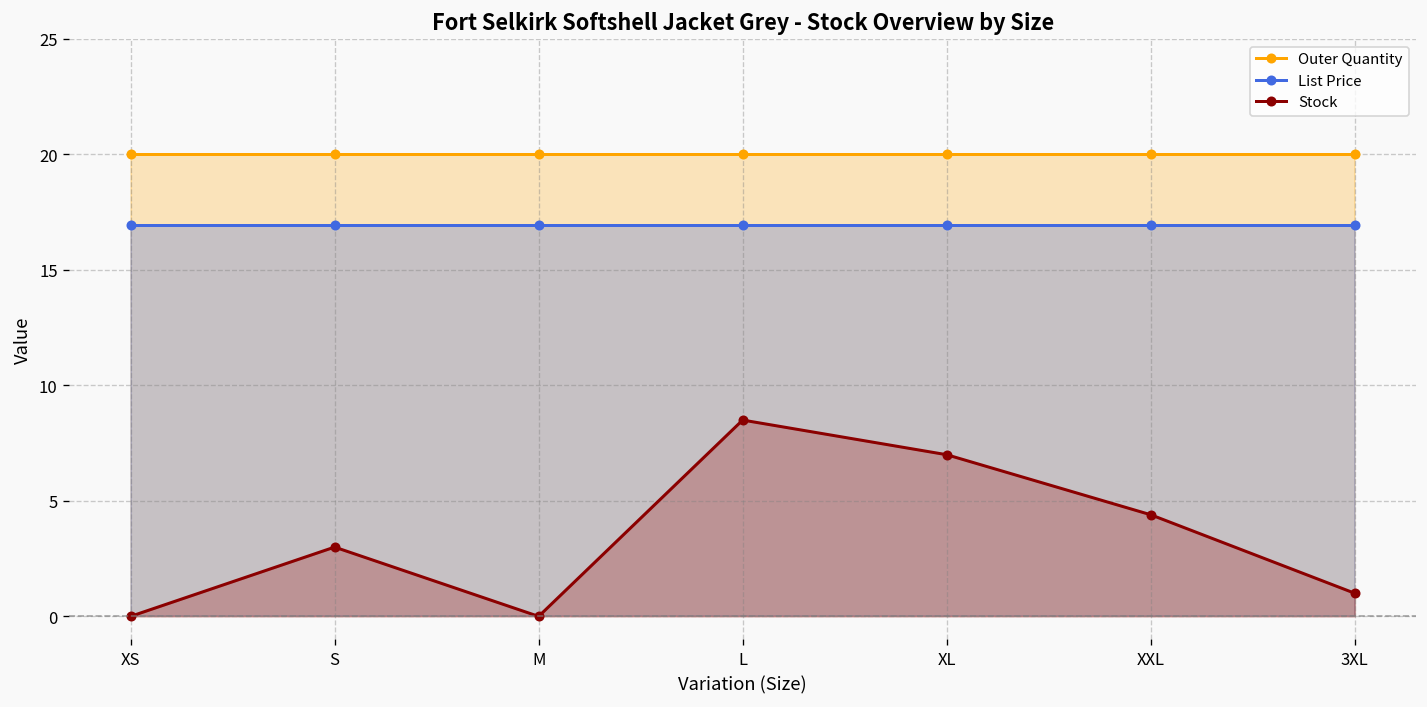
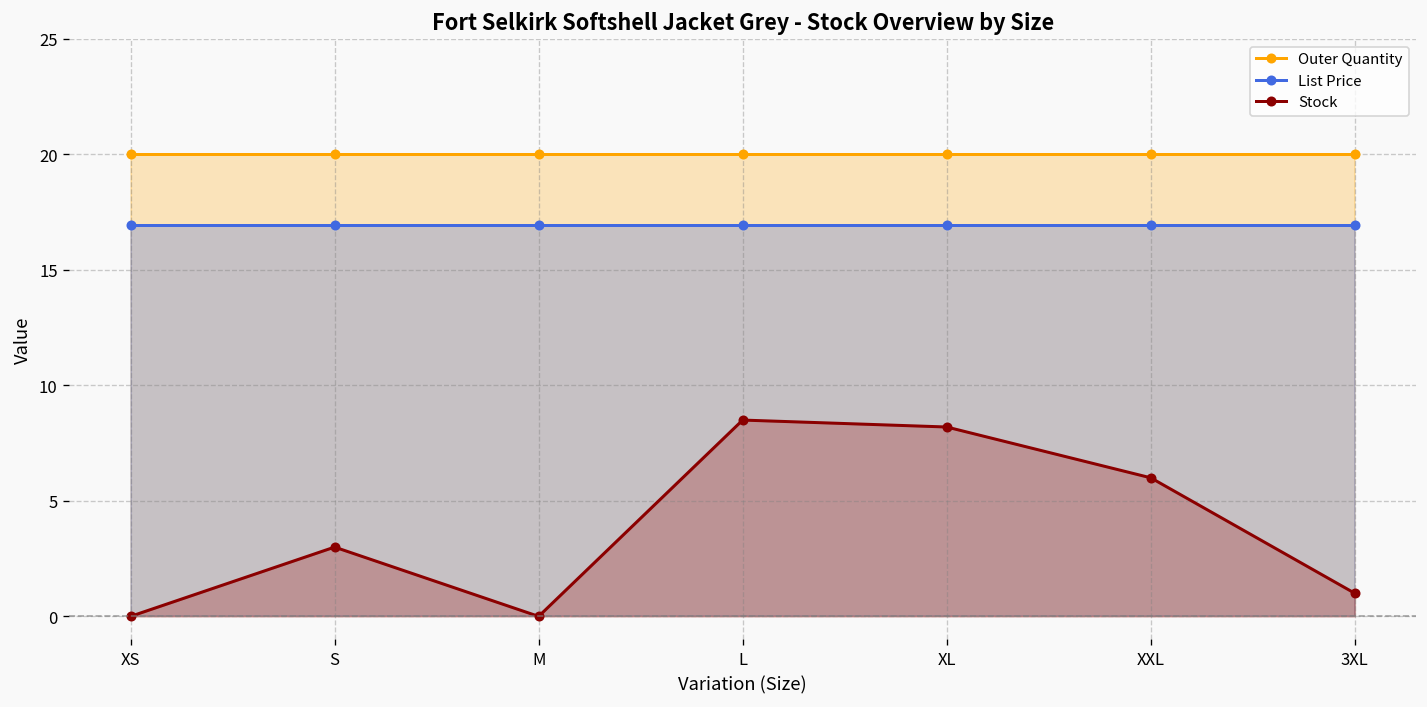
  {
    "Outer Quantity": {
      "XS": 20.0,
      "S": 20.0,
      "M": 20.0,
      "L": 20.0,
      "XL": 20.0,
      "XXL": 20.0,
      "3XL": 20.0
    },
    "List Price": {
      "XS": 17.0,
      "S": 17.0,
      "M": 17.0,
      "L": 17.0,
      "XL": 17.0,
      "XXL": 17.0,
      "3XL": 17.0
    },
    "Stock": {
      "XS": 0.0,
      "S": 3.0,
      "M": 0.0,
      "L": 8.5,
-     "XL": 7.0,
-     "XXL": 4.4,
+     "XL": 8.2,
+     "XXL": 6.0,
      "3XL": 1.0
    }
  }
